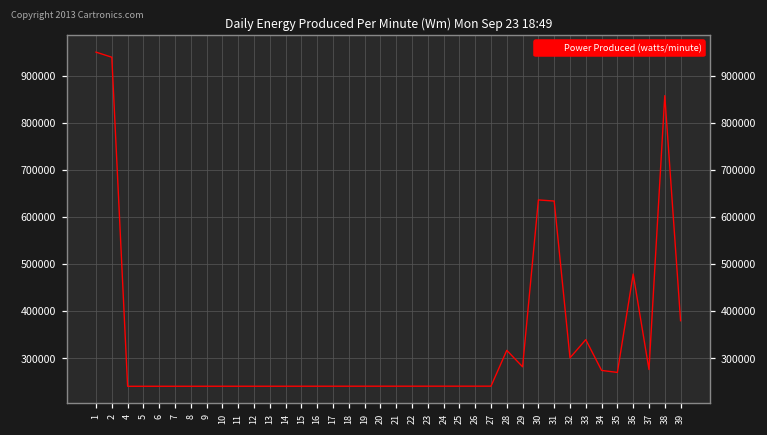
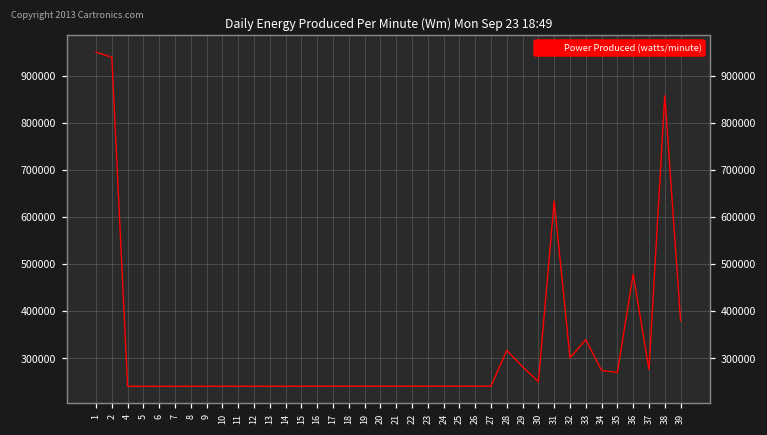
  {
    "1": 950000,
    "2": 940000,
    "4": 240000,
    "5": 240000,
    "6": 240000,
    "7": 240000,
    "8": 240000,
    "9": 240000,
    "10": 240000,
    "11": 240000,
    "12": 240000,
    "13": 240000,
    "14": 240000,
    "15": 240000,
    "16": 240000,
    "17": 240000,
    "18": 240000,
    "19": 240000,
    "20": 240000,
    "21": 240000,
    "22": 240000,
    "23": 240000,
    "24": 240000,
    "25": 240000,
    "26": 240000,
    "27": 240000,
    "28": 320000,
    "29": 280000,
-   "30": 640000,
+   "30": 250000,
    "31": 630000,
    "32": 300000,
    "33": 340000,
    "34": 270000,
    "35": 270000,
    "36": 480000,
    "37": 280000,
    "38": 860000,
    "39": 380000
  }
